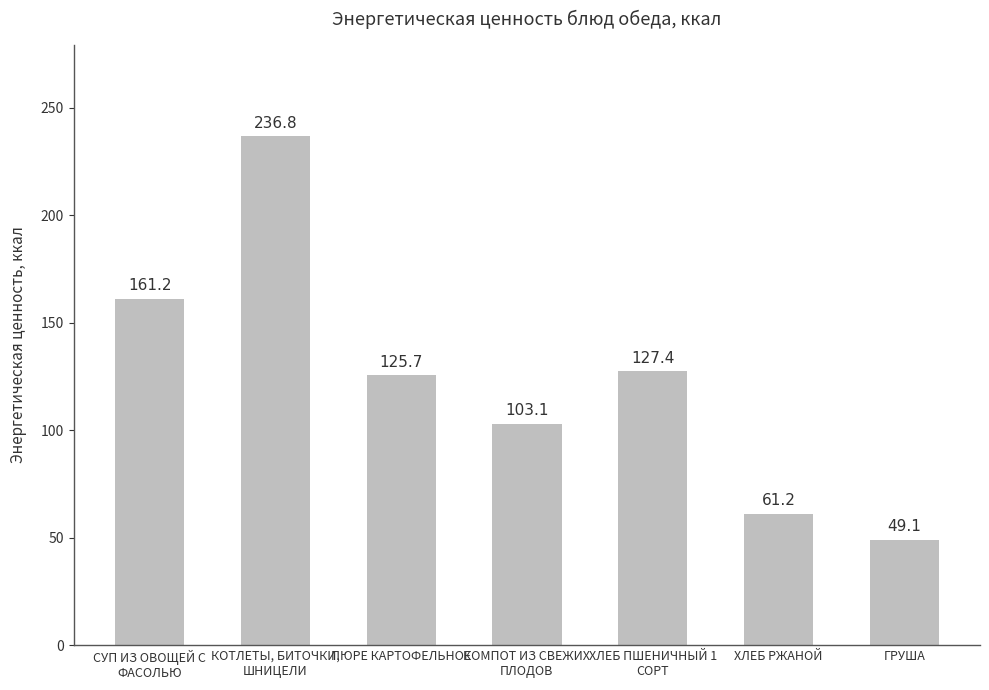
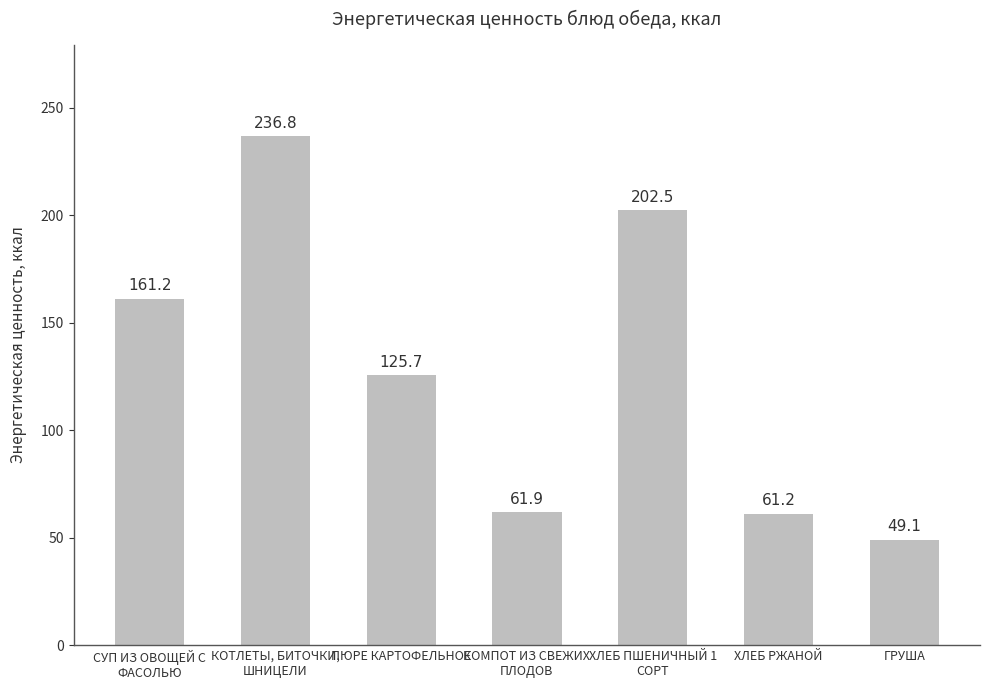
  {
    "СУП ИЗ ОВОЩЕЙ С ФАСОЛЬЮ": 161.2,
    "КОТЛЕТЫ, БИТОЧКИ, ШНИЦЕЛИ": 236.8,
    "ПЮРЕ КАРТОФЕЛЬНОЕ": 125.7,
-   "КОМПОТ ИЗ СВЕЖИХ ПЛОДОВ": 103.1,
-   "ХЛЕБ ПШЕНИЧНЫЙ 1 СОРТ": 127.4,
+   "КОМПОТ ИЗ СВЕЖИХ ПЛОДОВ": 61.9,
+   "ХЛЕБ ПШЕНИЧНЫЙ 1 СОРТ": 202.5,
    "ХЛЕБ РЖАНОЙ": 61.2,
    "ГРУША": 49.1
  }
